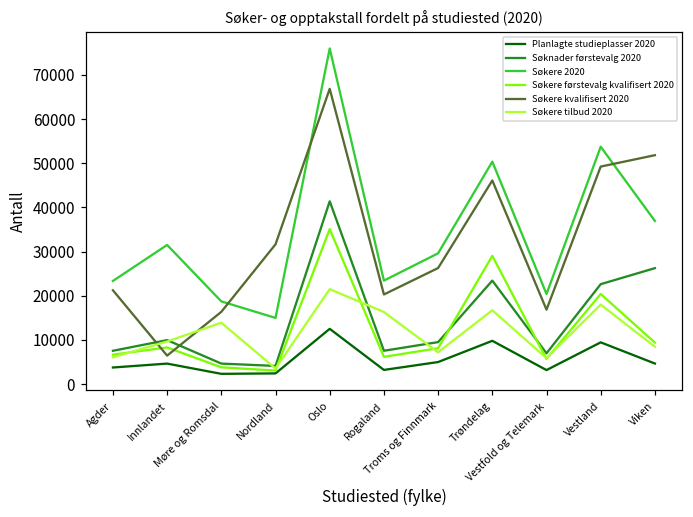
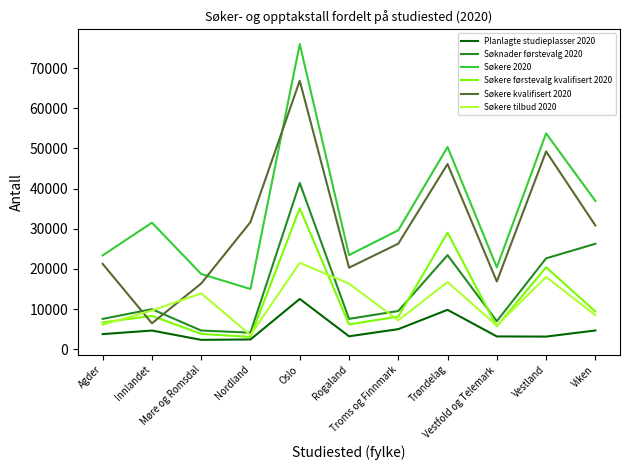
  {
    "Planlagte studieplasser 2020": {
      "Agder": 4000,
      "Innlandet": 5000,
      "Møre og Romsdal": 2000,
      "Nordland": 2000,
      "Oslo": 13000,
      "Rogaland": 3000,
      "Troms og Finnmark": 5000,
      "Trøndelag": 10000,
      "Vestfold og Telemark": 3000,
-     "Vestland": 9000,
+     "Vestland": 3000,
      "Viken": 5000
    },
    "Søknader førstevalg 2020": {
      "Agder": 8000,
      "Møre og Romsdal": 5000,
      "Oslo": 41000,
      "Rogaland": 8000,
      "Troms og Finnmark": 10000,
      "Trøndelag": 23000,
      "Vestfold og Telemark": 7000,
      "Vestland": 23000,
      "Viken": 26000
    },
    "Søkere 2020": {
      "Agder": 23000,
      "Innlandet": 32000,
      "Møre og Romsdal": 19000,
      "Nordland": 15000,
      "Oslo": 76000,
      "Rogaland": 23000,
      "Troms og Finnmark": 30000,
      "Trøndelag": 50000,
      "Vestfold og Telemark": 20000,
      "Vestland": 54000,
      "Viken": 37000
    },
    "Søkere førstevalg kvalifisert 2020": {
      "Innlandet": 8000,
      "Møre og Romsdal": 4000,
      "Oslo": 35000,
      "Rogaland": 6000,
      "Troms og Finnmark": 8000,
      "Trøndelag": 29000,
      "Vestland": 20000,
      "Viken": 9000
    },
    "Søkere kvalifisert 2020": {
      "Agder": 21000,
      "Innlandet": 6000,
      "Møre og Romsdal": 16000,
      "Nordland": 32000,
      "Oslo": 67000,
      "Rogaland": 20000,
      "Troms og Finnmark": 26000,
      "Trøndelag": 46000,
      "Vestfold og Telemark": 17000,
      "Vestland": 49000,
-     "Viken": 52000
+     "Viken": 31000
    },
    "Søkere tilbud 2020": {
      "Møre og Romsdal": 14000,
      "Oslo": 22000,
      "Rogaland": 16000,
      "Troms og Finnmark": 7000,
      "Trøndelag": 17000,
      "Vestland": 18000,
      "Viken": 8000
    }
  }
